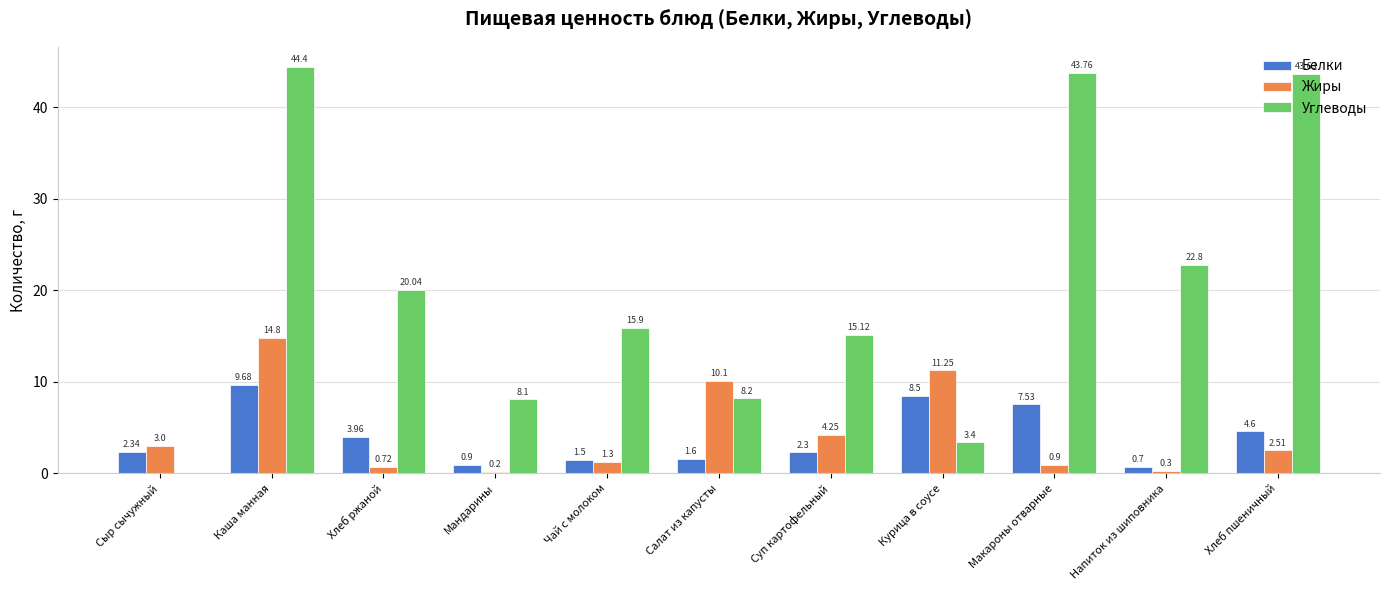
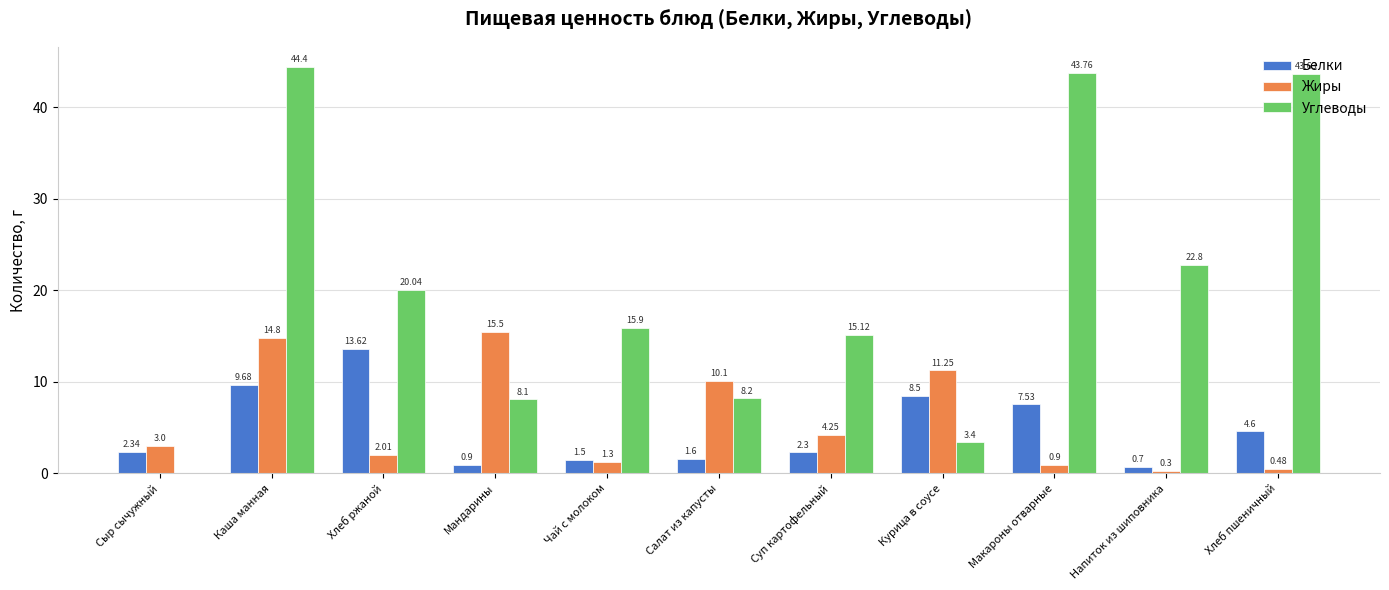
  {
    "Белки": {
      "Сыр сычужный": 2.34,
      "Каша манная": 9.68,
-     "Хлеб ржаной": 3.96,
+     "Хлеб ржаной": 13.62,
      "Мандарины": 0.9,
      "Чай с молоком": 1.5,
      "Салат из капусты": 1.6,
      "Суп картофельный": 2.3,
      "Курица в соусе": 8.5,
      "Макароны отварные": 7.53,
      "Напиток из шиповника": 0.7,
      "Хлеб пшеничный": 4.6
    },
    "Жиры": {
      "Сыр сычужный": 3.0,
      "Каша манная": 14.8,
-     "Хлеб ржаной": 0.72,
-     "Мандарины": 0.2,
+     "Хлеб ржаной": 2.01,
+     "Мандарины": 15.5,
      "Чай с молоком": 1.3,
      "Салат из капусты": 10.1,
      "Суп картофельный": 4.25,
      "Курица в соусе": 11.25,
      "Макароны отварные": 0.9,
      "Напиток из шиповника": 0.3,
-     "Хлеб пшеничный": 2.51
+     "Хлеб пшеничный": 0.48
    },
    "Углеводы": {
      "Каша манная": 44.4,
      "Хлеб ржаной": 20.04,
      "Мандарины": 8.1,
      "Чай с молоком": 15.9,
      "Салат из капусты": 8.2,
      "Суп картофельный": 15.12,
      "Курица в соусе": 3.4,
      "Макароны отварные": 43.76,
      "Напиток из шиповника": 22.8,
      "Хлеб пшеничный": 43.63
    }
  }
